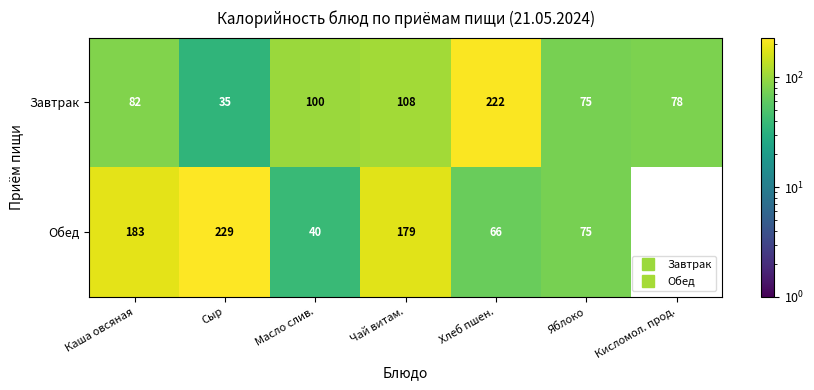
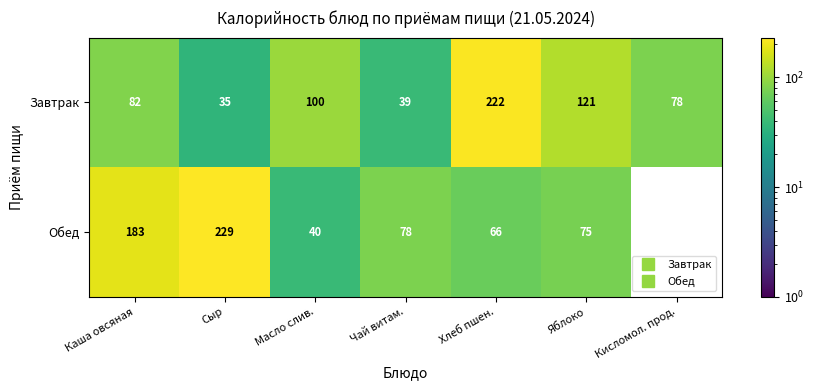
  {
    "Завтрак": {
      "Каша овсяная": 82,
      "Сыр": 35,
      "Масло слив.": 100,
-     "Чай витам.": 108,
+     "Чай витам.": 39,
      "Хлеб пшен.": 222,
-     "Яблоко": 75,
+     "Яблоко": 121,
      "Кисломол. прод.": 78
    },
    "Обед": {
      "Каша овсяная": 183,
      "Сыр": 229,
      "Масло слив.": 40,
-     "Чай витам.": 179,
+     "Чай витам.": 78,
      "Хлеб пшен.": 66,
      "Яблоко": 75
    }
  }
